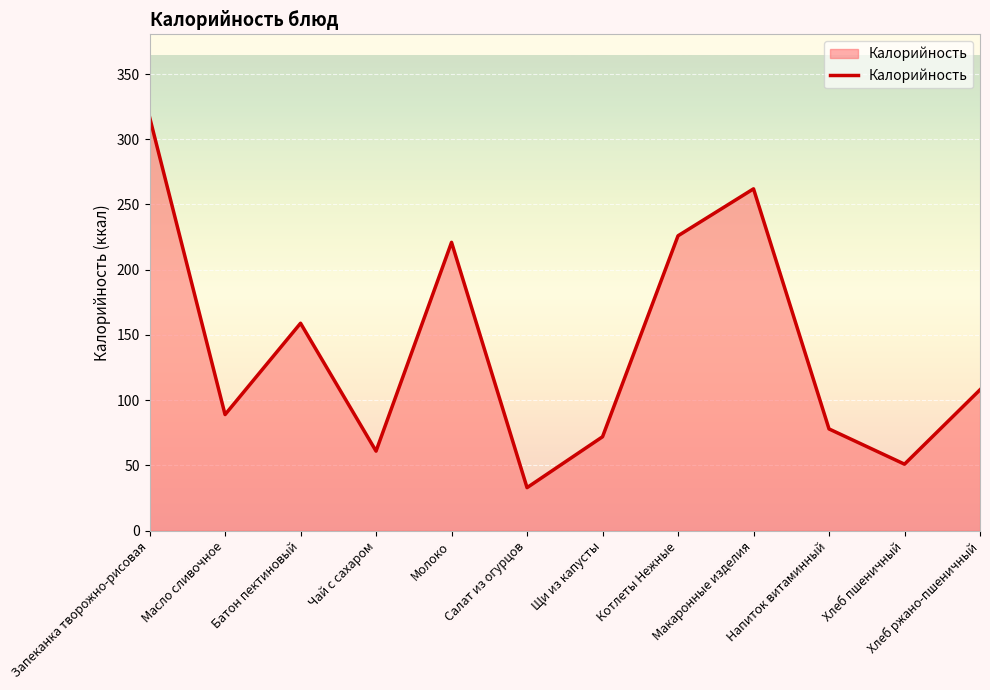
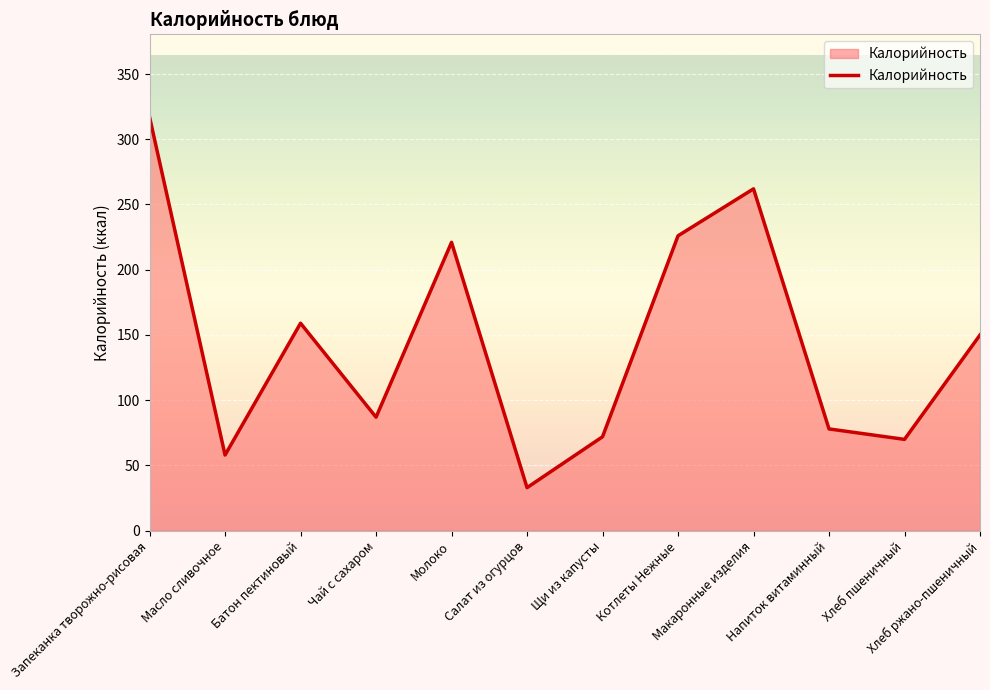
  {
    "Запеканка творожно-рисовая": 317,
-   "Масло сливочное": 89,
+   "Масло сливочное": 58,
    "Батон пектиновый": 159,
-   "Чай с сахаром": 61,
+   "Чай с сахаром": 87,
    "Молоко": 221,
    "Салат из огурцов": 33,
    "Щи из капусты": 72,
    "Котлеты Нежные": 226,
    "Макаронные изделия": 262,
    "Напиток витаминный": 78,
-   "Хлеб пшеничный": 51,
-   "Хлеб ржано-пшеничный": 108
+   "Хлеб пшеничный": 70,
+   "Хлеб ржано-пшеничный": 150
  }
